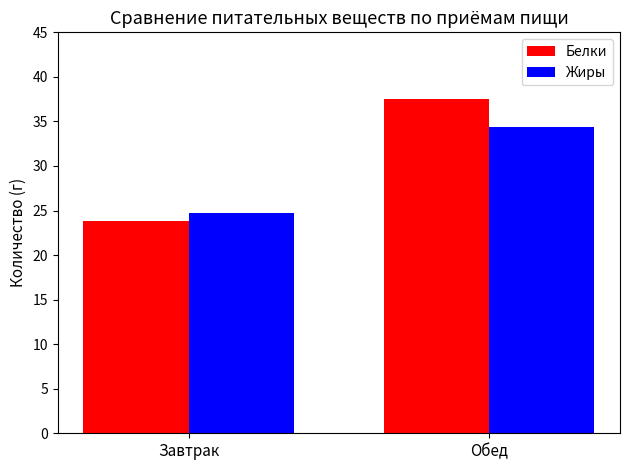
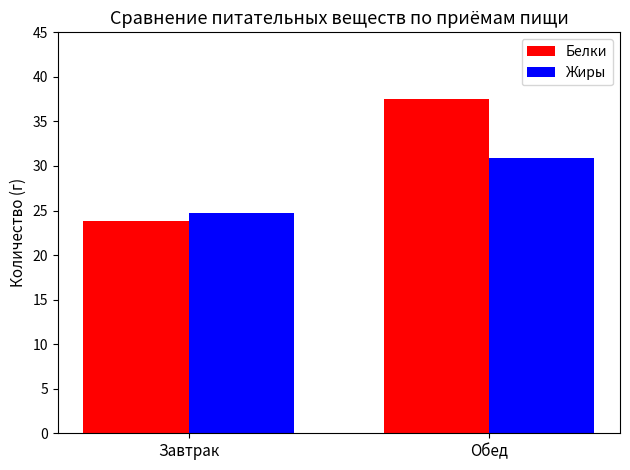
  {
    "Белки": {
      "Завтрак": 24,
      "Обед": 38
    },
    "Жиры": {
      "Завтрак": 25,
-     "Обед": 34
+     "Обед": 31
    }
  }
